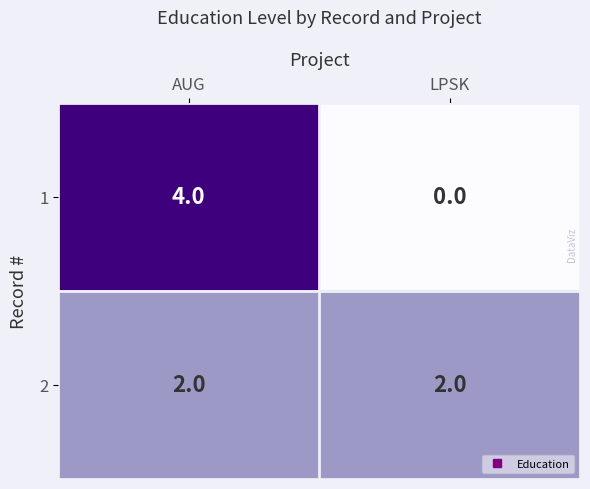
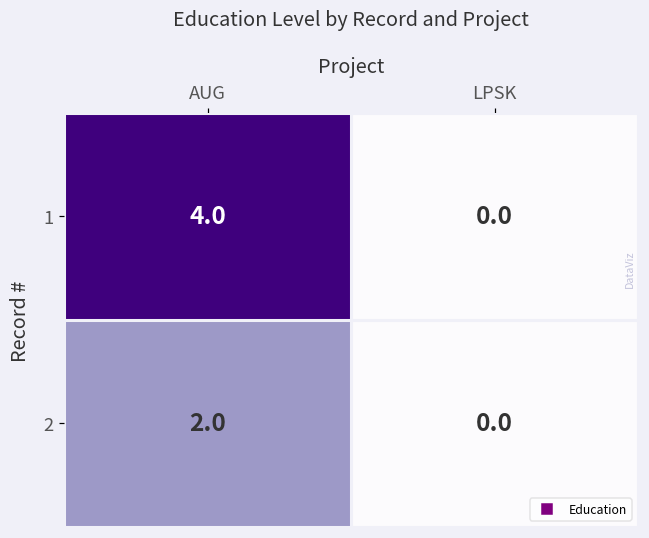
  {
    "1": {
      "AUG": 4.0,
      "LPSK": 0.0
    },
    "2": {
      "AUG": 2.0,
-     "LPSK": 2.0
+     "LPSK": 0.0
    }
  }
